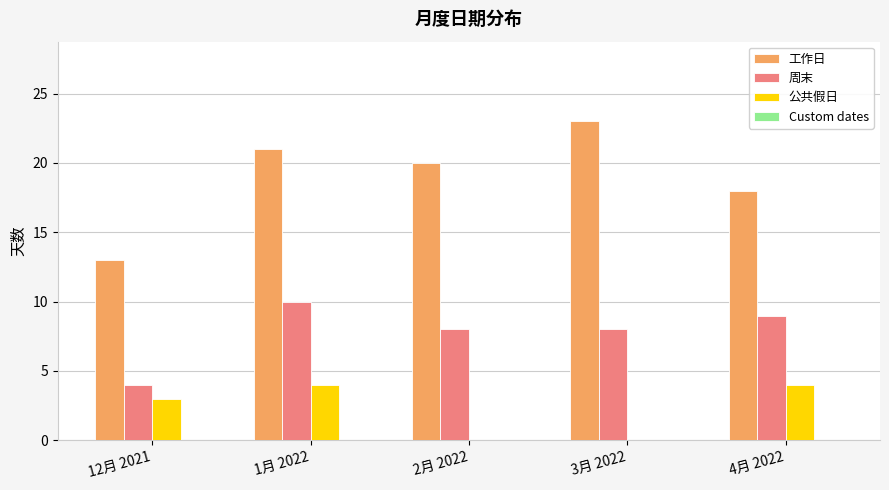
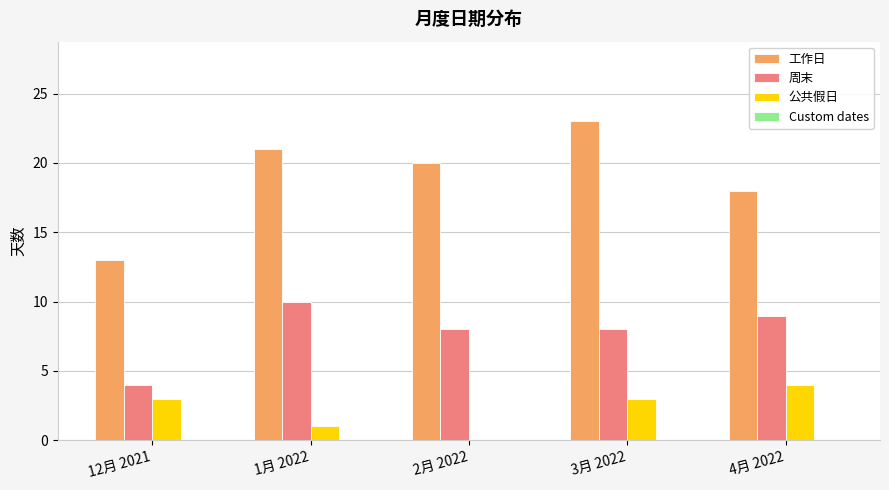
  {
    "公共假日": {
      "12月 2021": 3,
-     "1月 2022": 4,
+     "1月 2022": 1,
      "2月 2022": 0,
-     "3月 2022": 0,
+     "3月 2022": 3,
      "4月 2022": 4
    },
    "Custom dates": {
      "12月 2021": 0,
      "1月 2022": 0,
      "2月 2022": 0,
      "3月 2022": 0,
      "4月 2022": 0
    }
  }
